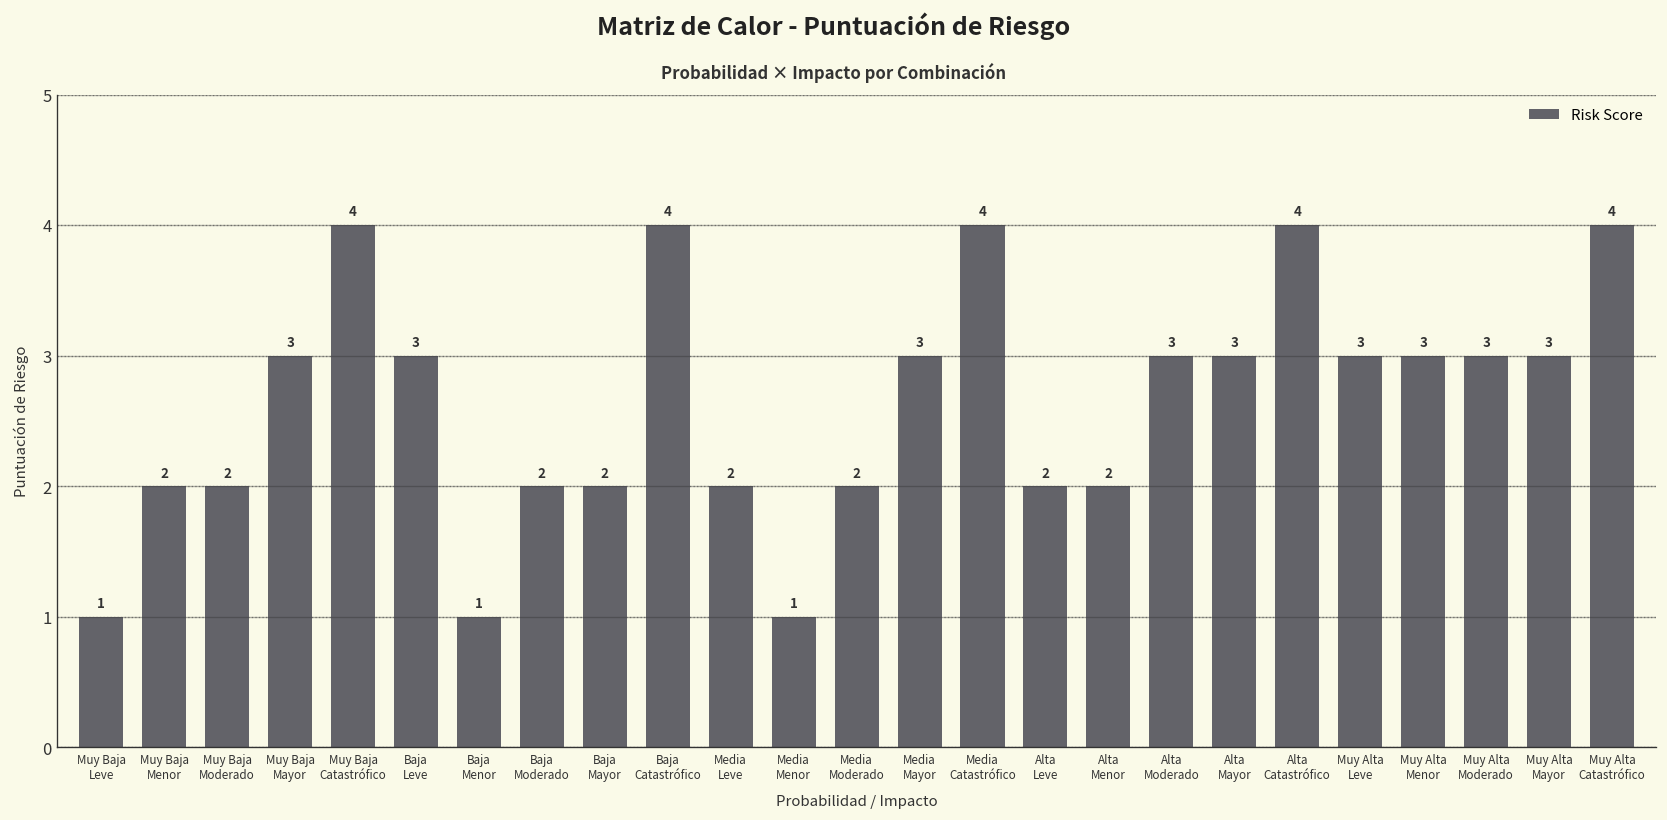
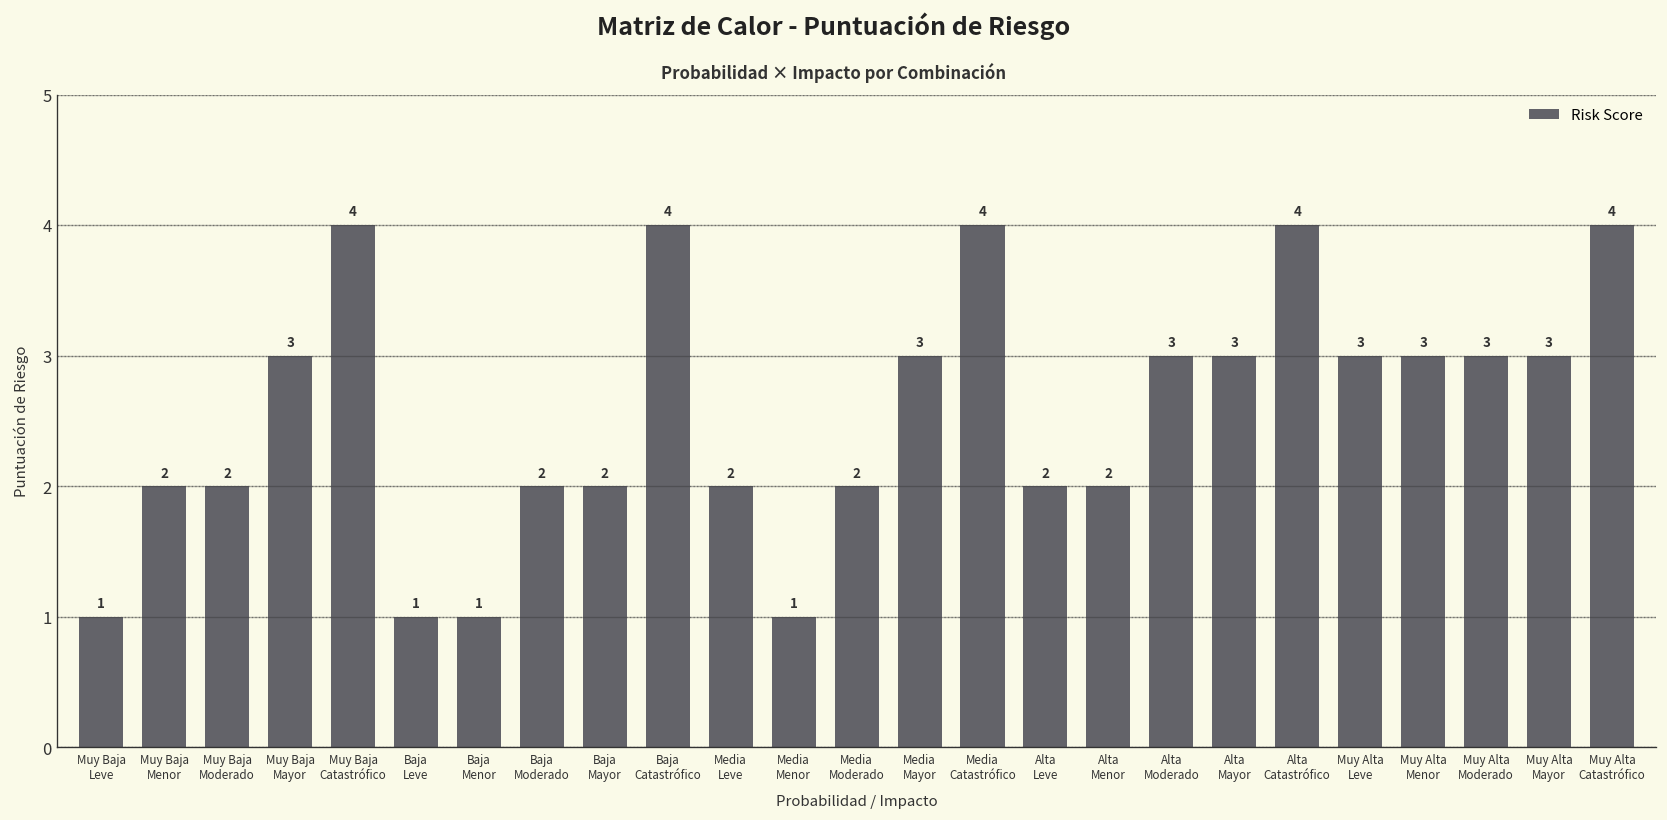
  {
    "Muy Baja Leve": 1,
    "Muy Baja Menor": 2,
    "Muy Baja Moderado": 2,
    "Muy Baja Mayor": 3,
    "Muy Baja Catastrófico": 4,
-   "Baja Leve": 3,
+   "Baja Leve": 1,
    "Baja Menor": 1,
    "Baja Moderado": 2,
    "Baja Mayor": 2,
    "Baja Catastrófico": 4,
    "Media Leve": 2,
    "Media Menor": 1,
    "Media Moderado": 2,
    "Media Mayor": 3,
    "Media Catastrófico": 4,
    "Alta Leve": 2,
    "Alta Menor": 2,
    "Alta Moderado": 3,
    "Alta Mayor": 3,
    "Alta Catastrófico": 4,
    "Muy Alta Leve": 3,
    "Muy Alta Menor": 3,
    "Muy Alta Moderado": 3,
    "Muy Alta Mayor": 3,
    "Muy Alta Catastrófico": 4
  }
